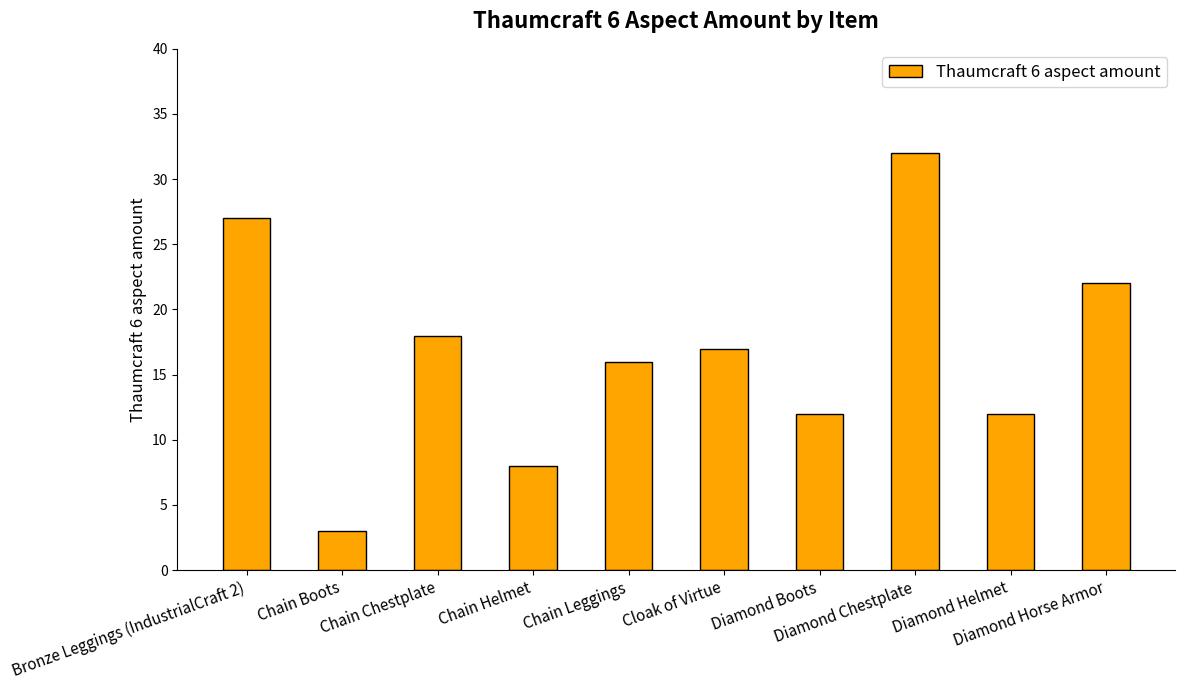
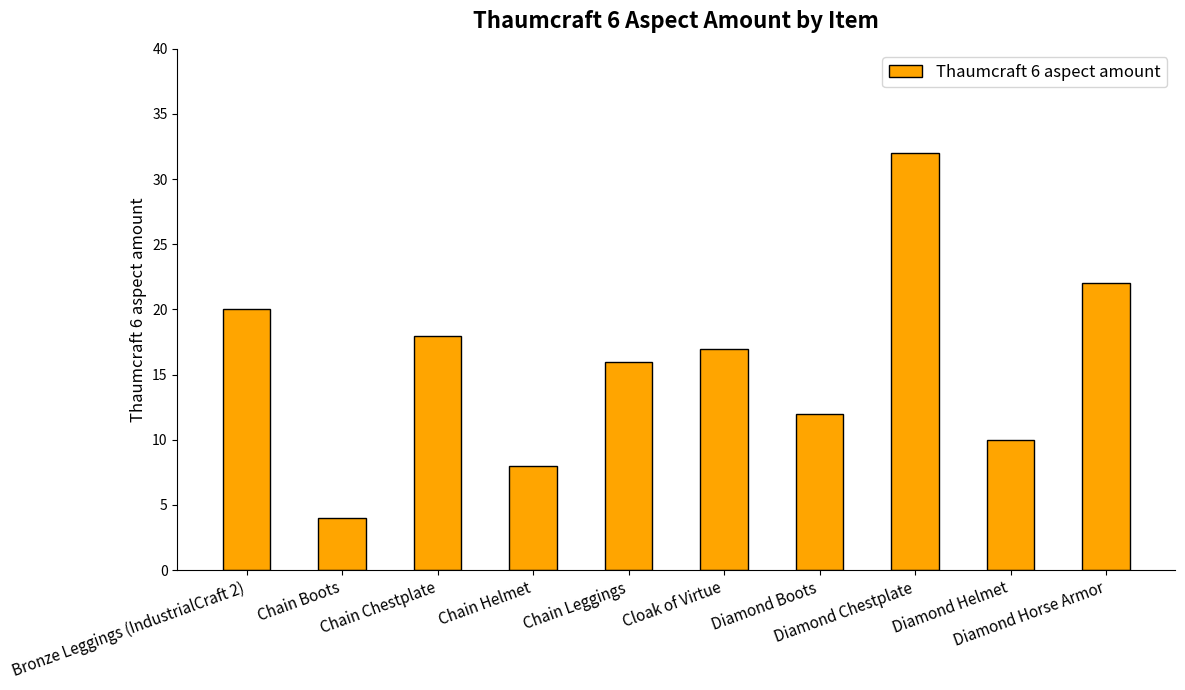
  {
-   "Bronze Leggings (IndustrialCraft 2)": 27,
-   "Chain Boots": 3,
+   "Bronze Leggings (IndustrialCraft 2)": 20,
+   "Chain Boots": 4,
    "Chain Chestplate": 18,
    "Chain Helmet": 8,
    "Chain Leggings": 16,
    "Cloak of Virtue": 17,
    "Diamond Boots": 12,
    "Diamond Chestplate": 32,
-   "Diamond Helmet": 12,
+   "Diamond Helmet": 10,
    "Diamond Horse Armor": 22
  }
